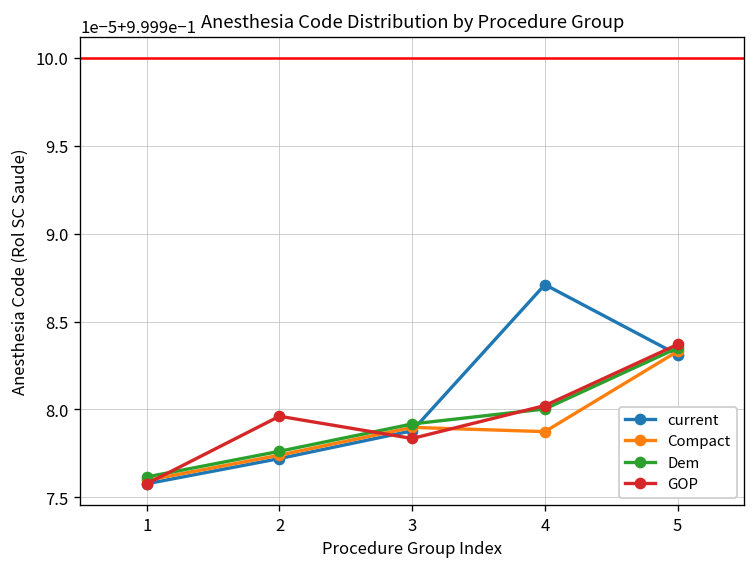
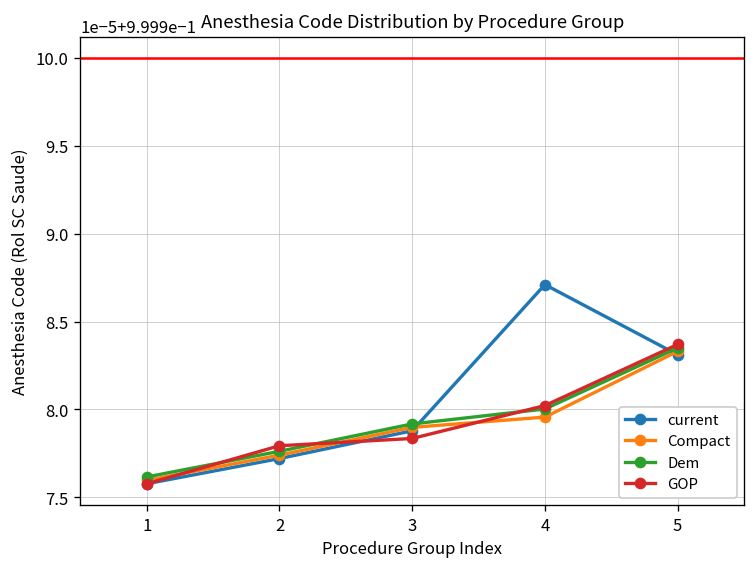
  {
    "current": {
      "2": 0.9999772,
      "3": 0.9999788,
      "4": 0.9999871,
      "5": 0.9999831
    },
    "Compact": {
      "1": 0.9999760,
      "2": 0.9999774,
      "3": 0.9999790,
-     "4": 0.9999787,
+     "4": 0.9999796,
      "5": 0.9999833
    },
    "Dem": {
      "1": 0.9999762,
      "2": 0.9999776,
      "3": 0.9999792,
      "4": 0.9999800,
      "5": 0.9999835
    },
    "GOP": {
-     "2": 0.9999796,
+     "2": 0.9999779,
      "3": 0.9999783,
      "4": 0.9999802,
      "5": 0.9999837
    }
  }
